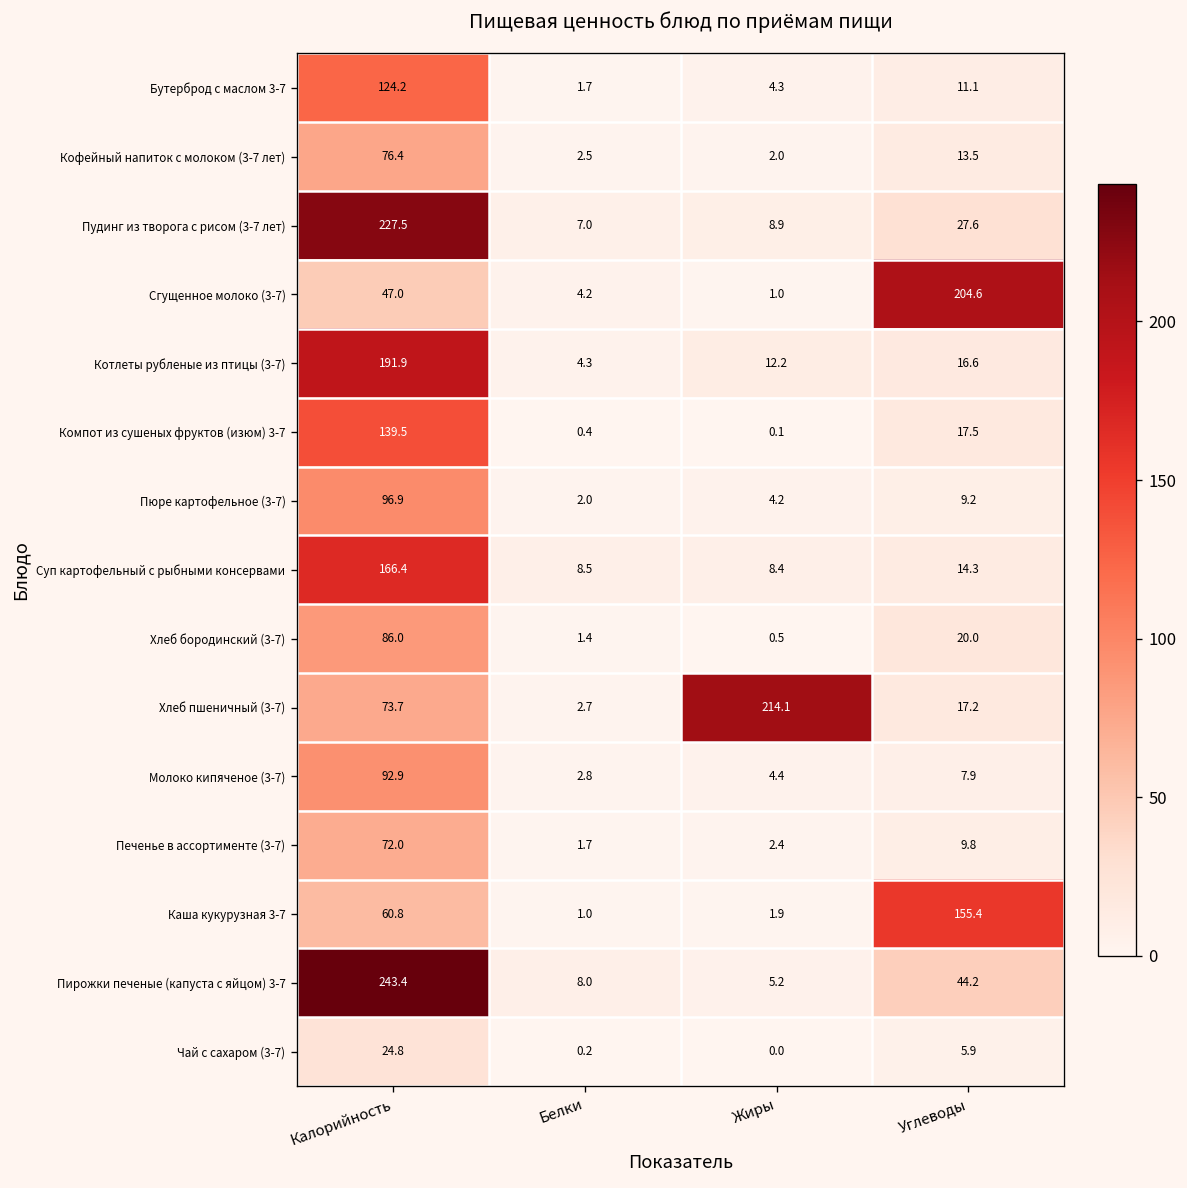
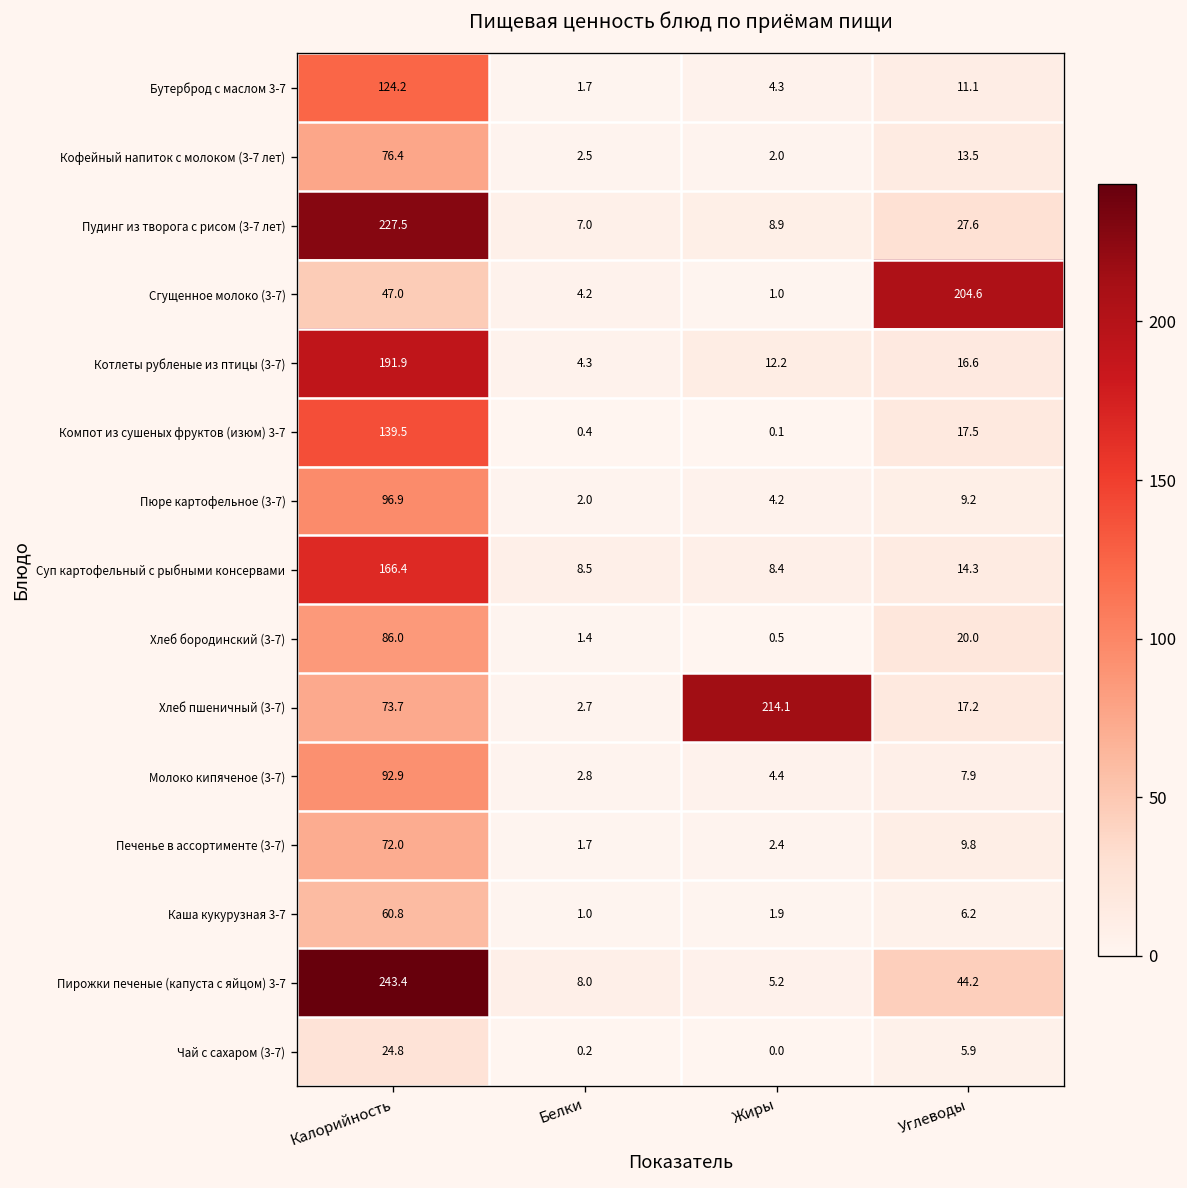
  {
    "Бутерброд с маслом 3-7": {
      "Калорийность": 124.2,
      "Белки": 1.7,
      "Жиры": 4.3,
      "Углеводы": 11.1
    },
    "Кофейный напиток с молоком (3-7 лет)": {
      "Калорийность": 76.4,
      "Белки": 2.5,
      "Жиры": 2.0,
      "Углеводы": 13.5
    },
    "Пудинг из творога с рисом (3-7 лет)": {
      "Калорийность": 227.5,
      "Белки": 7.0,
      "Жиры": 8.9,
      "Углеводы": 27.6
    },
    "Сгущенное молоко (3-7)": {
      "Калорийность": 47.0,
      "Белки": 4.2,
      "Жиры": 1.0,
      "Углеводы": 204.6
    },
    "Котлеты рубленые из птицы (3-7)": {
      "Калорийность": 191.9,
      "Белки": 4.3,
      "Жиры": 12.2,
      "Углеводы": 16.6
    },
    "Компот из сушеных фруктов (изюм) 3-7": {
      "Калорийность": 139.5,
      "Белки": 0.4,
      "Жиры": 0.1,
      "Углеводы": 17.5
    },
    "Пюре картофельное (3-7)": {
      "Калорийность": 96.9,
      "Белки": 2.0,
      "Жиры": 4.2,
      "Углеводы": 9.2
    },
    "Суп картофельный с рыбными консервами": {
      "Калорийность": 166.4,
      "Белки": 8.5,
      "Жиры": 8.4,
      "Углеводы": 14.3
    },
    "Хлеб бородинский (3-7)": {
      "Калорийность": 86.0,
      "Белки": 1.4,
      "Жиры": 0.5,
      "Углеводы": 20.0
    },
    "Хлеб пшеничный (3-7)": {
      "Калорийность": 73.7,
      "Белки": 2.7,
      "Жиры": 214.1,
      "Углеводы": 17.2
    },
    "Молоко кипяченое (3-7)": {
      "Калорийность": 92.9,
      "Белки": 2.8,
      "Жиры": 4.4,
      "Углеводы": 7.9
    },
    "Печенье в ассортименте (3-7)": {
      "Калорийность": 72.0,
      "Белки": 1.7,
      "Жиры": 2.4,
      "Углеводы": 9.8
    },
    "Каша кукурузная 3-7": {
      "Калорийность": 60.8,
      "Белки": 1.0,
      "Жиры": 1.9,
-     "Углеводы": 155.4
+     "Углеводы": 6.2
    },
    "Пирожки печеные (капуста с яйцом) 3-7": {
      "Калорийность": 243.4,
      "Белки": 8.0,
      "Жиры": 5.2,
      "Углеводы": 44.2
    },
    "Чай с сахаром (3-7)": {
      "Калорийность": 24.8,
      "Белки": 0.2,
      "Жиры": 0.0,
      "Углеводы": 5.9
    }
  }
